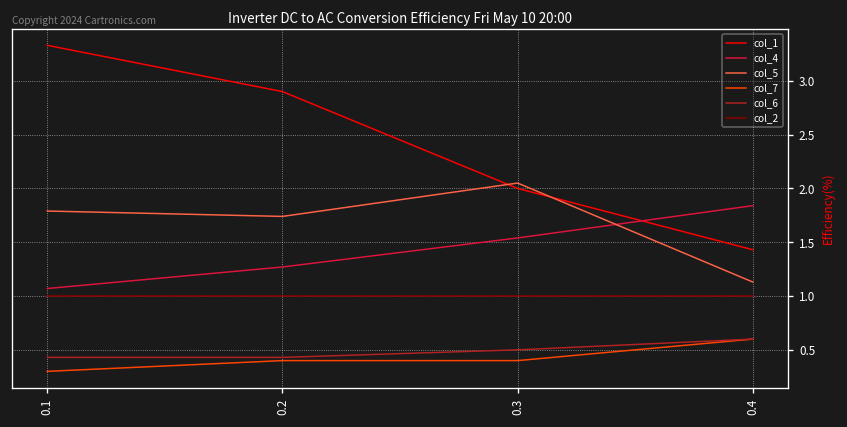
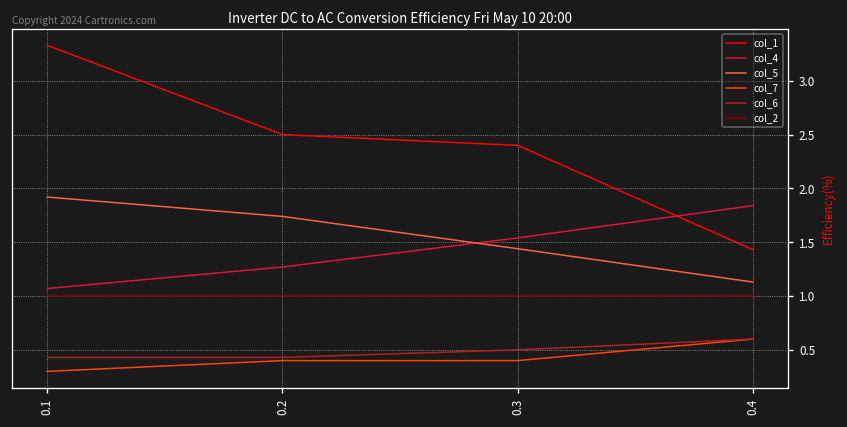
  {
    "col_1": {
      "0.1": 3.3,
-     "0.2": 2.9,
-     "0.3": 2.0,
+     "0.2": 2.5,
+     "0.3": 2.4,
      "0.4": 1.4
    },
    "col_5": {
-     "0.1": 1.8,
+     "0.1": 1.9,
      "0.2": 1.7,
-     "0.3": 2.1,
+     "0.3": 1.4,
      "0.4": 1.1
    },
    "col_7": {
      "0.1": 0.3,
      "0.2": 0.4,
      "0.3": 0.4
    },
    "col_2": {
      "0.1": 1.0,
      "0.2": 1.0,
      "0.3": 1.0,
      "0.4": 1.0
    }
  }
